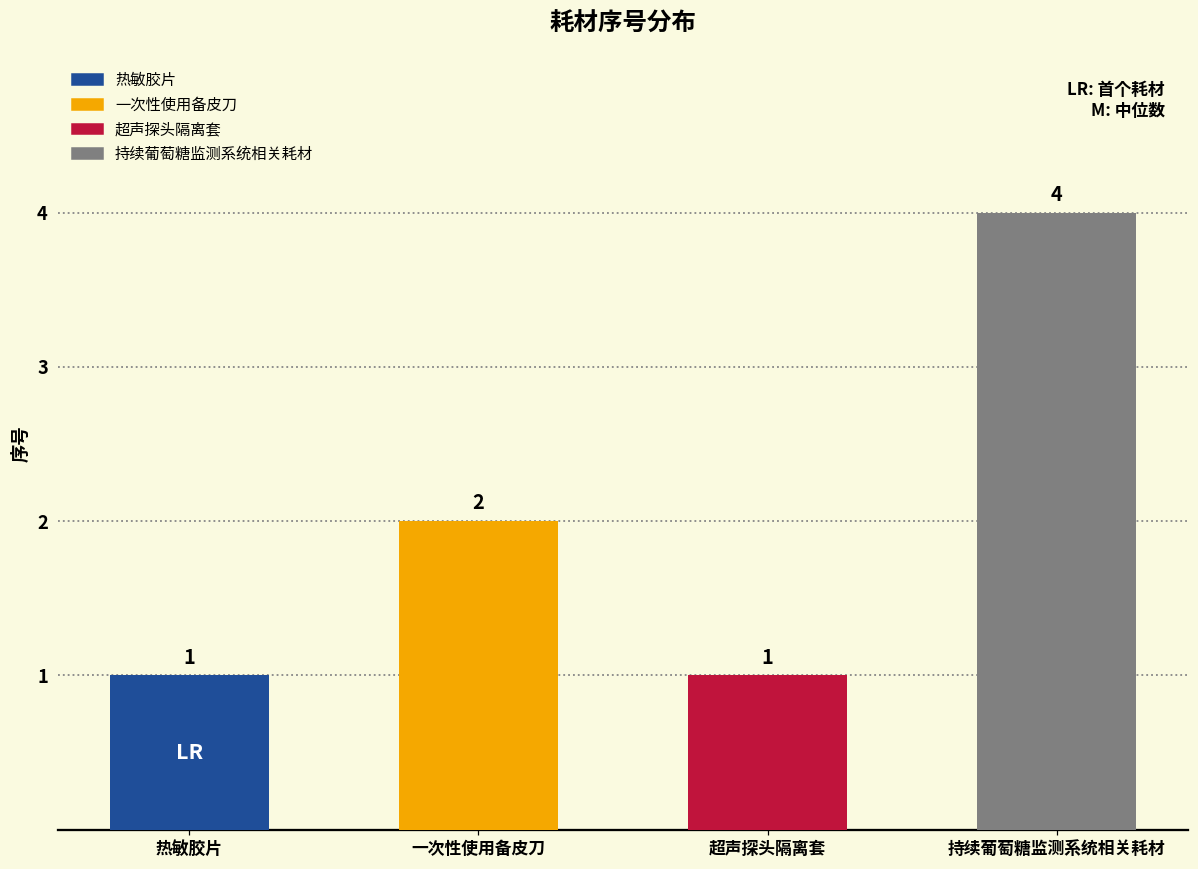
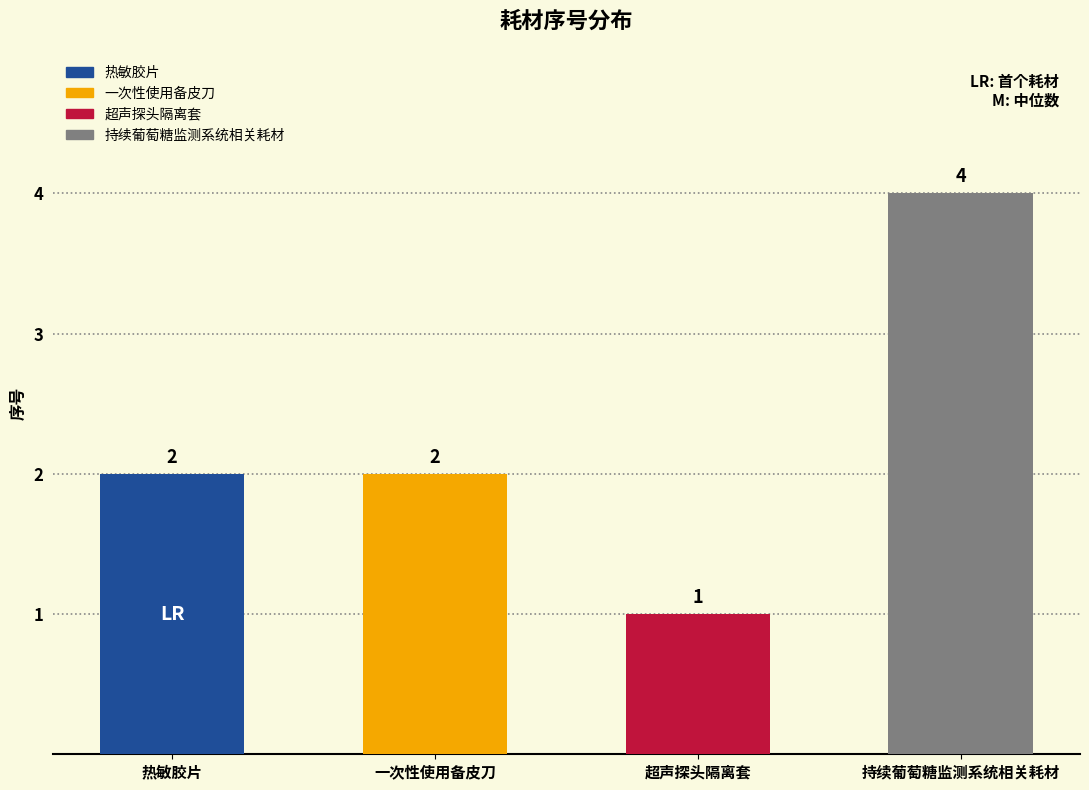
  {
-   "热敏胶片": 1,
+   "热敏胶片": 2,
    "一次性使用备皮刀": 2,
    "超声探头隔离套": 1,
    "持续葡萄糖监测系统相关耗材": 4
  }
